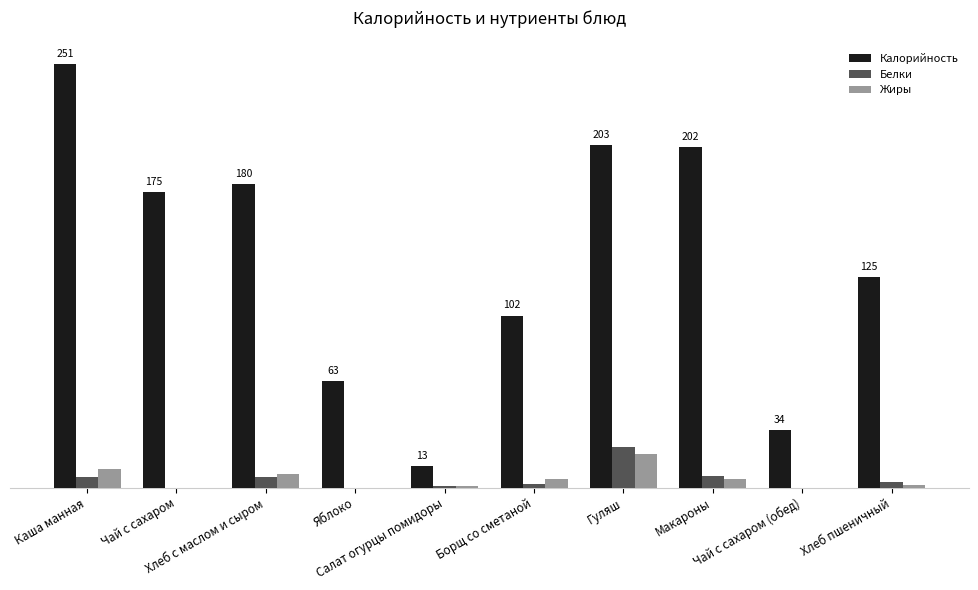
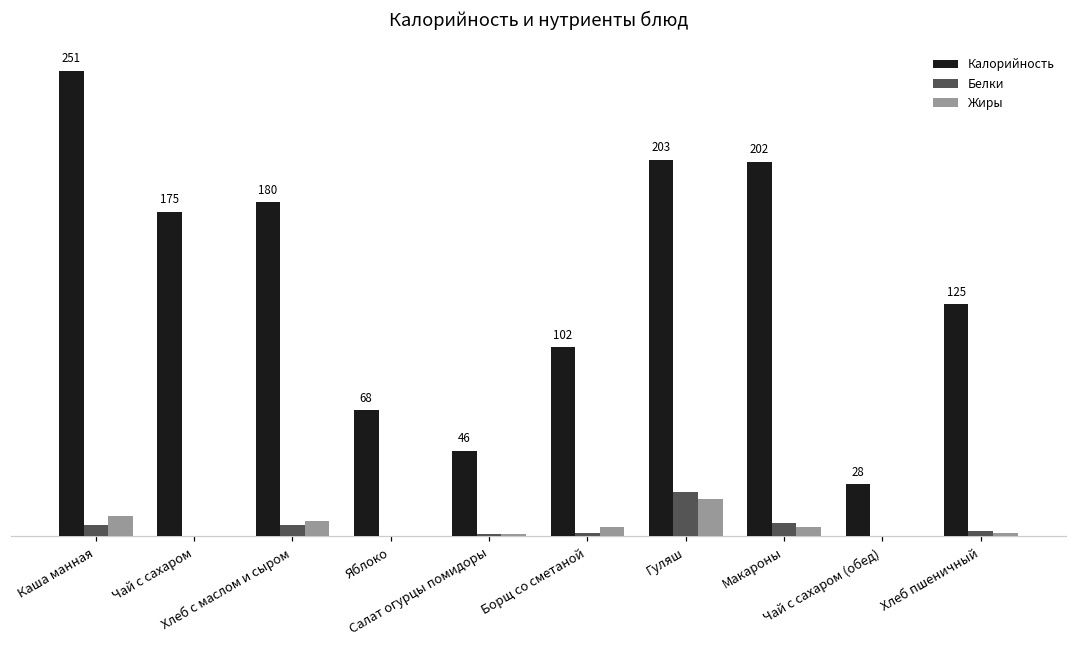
  {
    "Калорийность": {
      "Каша манная": 251,
      "Чай с сахаром": 175,
      "Хлеб с маслом и сыром": 180,
-     "Яблоко": 63,
-     "Салат огурцы помидоры": 13,
+     "Яблоко": 68,
+     "Салат огурцы помидоры": 46,
      "Борщ со сметаной": 102,
      "Гуляш": 203,
      "Макароны": 202,
-     "Чай с сахаром (обед)": 34,
+     "Чай с сахаром (обед)": 28,
      "Хлеб пшеничный": 125
    }
  }
